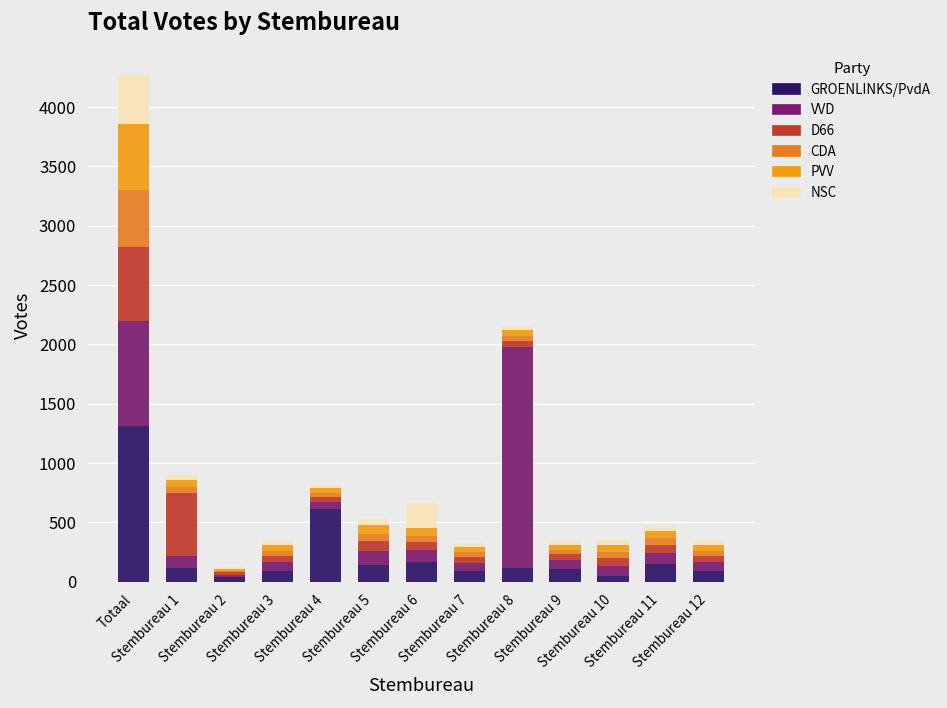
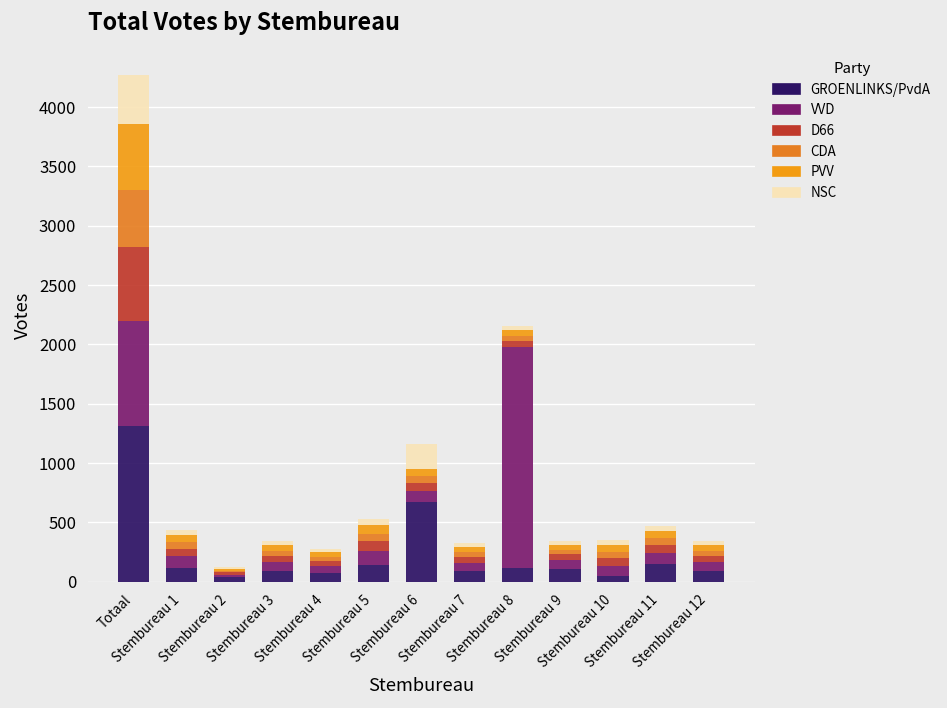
  {
    "GROENLINKS/PvdA": {
      "Totaal": 1300,
      "Stembureau 1": 100,
      "Stembureau 2": 0,
      "Stembureau 3": 100,
-     "Stembureau 4": 600,
+     "Stembureau 4": 100,
      "Stembureau 5": 100,
-     "Stembureau 6": 200,
+     "Stembureau 6": 700,
      "Stembureau 7": 100,
      "Stembureau 8": 100,
      "Stembureau 9": 100,
      "Stembureau 10": 0,
      "Stembureau 11": 200,
      "Stembureau 12": 100
    },
    "VVD": {
      "Totaal": 900,
      "Stembureau 1": 100,
      "Stembureau 3": 100,
      "Stembureau 4": 100,
      "Stembureau 5": 100,
      "Stembureau 6": 100,
      "Stembureau 7": 100,
      "Stembureau 8": 1900,
      "Stembureau 9": 100,
      "Stembureau 10": 100,
      "Stembureau 11": 100,
      "Stembureau 12": 100
    },
    "D66": {
      "Totaal": 600,
-     "Stembureau 1": 500,
+     "Stembureau 1": 100,
      "Stembureau 3": 100,
      "Stembureau 4": 0,
      "Stembureau 5": 100,
      "Stembureau 6": 100,
      "Stembureau 7": 100,
      "Stembureau 8": 100,
      "Stembureau 9": 0,
      "Stembureau 10": 100,
      "Stembureau 11": 100,
      "Stembureau 12": 100
    },
    "NSC": {
      "Totaal": 400,
      "Stembureau 1": 0,
      "Stembureau 3": 0,
      "Stembureau 4": 0,
      "Stembureau 5": 100,
      "Stembureau 6": 200,
      "Stembureau 7": 0,
      "Stembureau 8": 0,
      "Stembureau 9": 0,
      "Stembureau 10": 0,
      "Stembureau 11": 0,
      "Stembureau 12": 0
    }
  }
